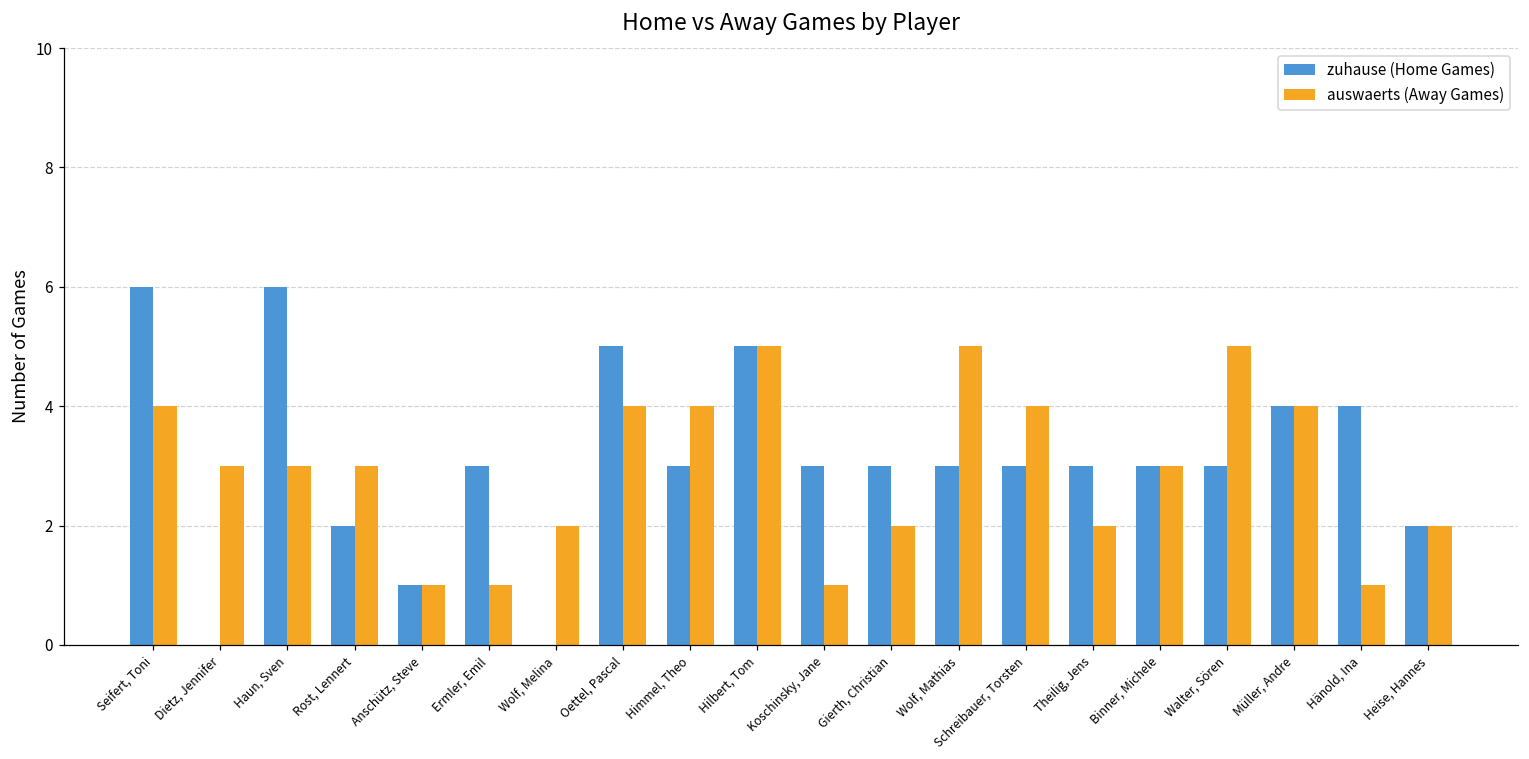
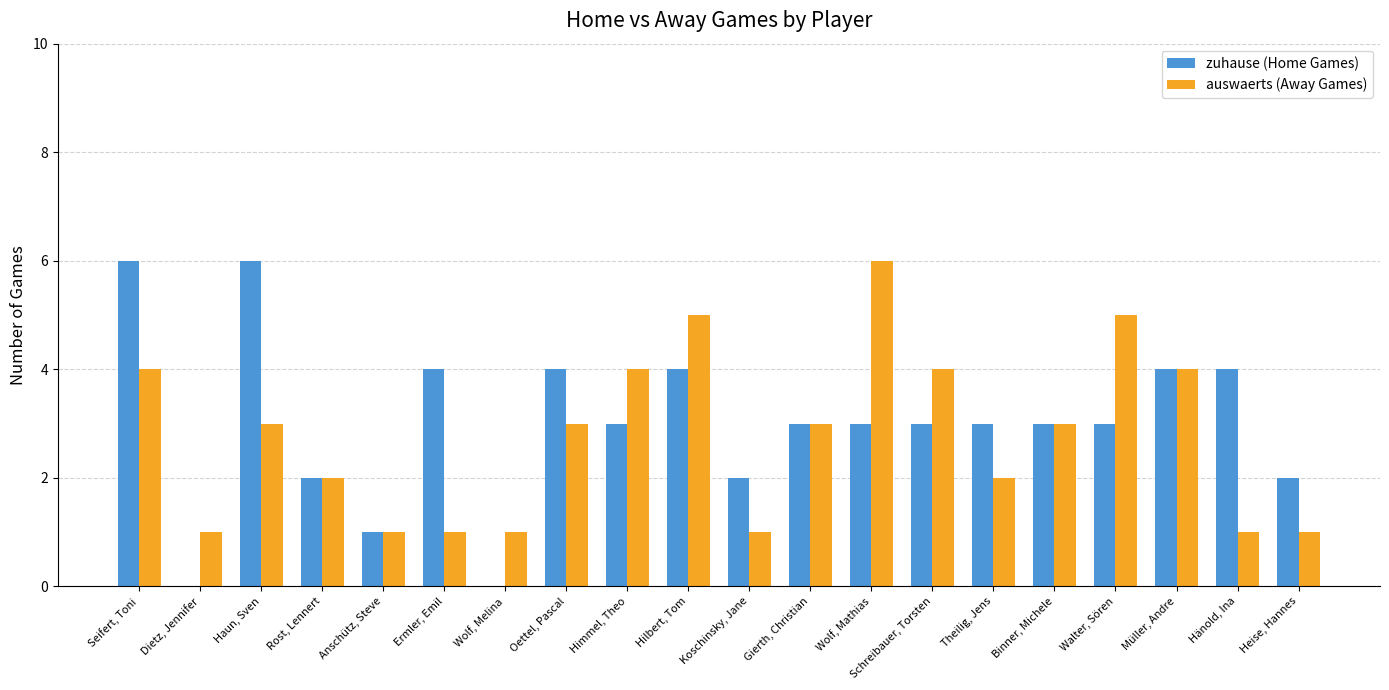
  {
    "zuhause (Home Games)": {
      "Seifert, Toni": 6,
      "Dietz, Jennifer": 0,
      "Haun, Sven": 6,
      "Rost, Lennert": 2,
      "Anschütz, Steve": 1,
-     "Ermler, Emil": 3,
+     "Ermler, Emil": 4,
      "Wolf, Melina": 0,
-     "Oettel, Pascal": 5,
+     "Oettel, Pascal": 4,
      "Himmel, Theo": 3,
-     "Hilbert, Tom": 5,
-     "Koschinsky, Jane": 3,
+     "Hilbert, Tom": 4,
+     "Koschinsky, Jane": 2,
      "Gierth, Christian": 3,
      "Wolf, Mathias": 3,
      "Schreibauer, Torsten": 3,
      "Theilig, Jens": 3,
      "Binner, Michele": 3,
      "Walter, Sören": 3,
      "Müller, Andre": 4,
      "Hänold, Ina": 4,
      "Heise, Hannes": 2
    },
    "auswaerts (Away Games)": {
      "Seifert, Toni": 4,
-     "Dietz, Jennifer": 3,
+     "Dietz, Jennifer": 1,
      "Haun, Sven": 3,
-     "Rost, Lennert": 3,
+     "Rost, Lennert": 2,
      "Anschütz, Steve": 1,
      "Ermler, Emil": 1,
-     "Wolf, Melina": 2,
-     "Oettel, Pascal": 4,
+     "Wolf, Melina": 1,
+     "Oettel, Pascal": 3,
      "Himmel, Theo": 4,
      "Hilbert, Tom": 5,
      "Koschinsky, Jane": 1,
-     "Gierth, Christian": 2,
-     "Wolf, Mathias": 5,
+     "Gierth, Christian": 3,
+     "Wolf, Mathias": 6,
      "Schreibauer, Torsten": 4,
      "Theilig, Jens": 2,
      "Binner, Michele": 3,
      "Walter, Sören": 5,
      "Müller, Andre": 4,
      "Hänold, Ina": 1,
-     "Heise, Hannes": 2
+     "Heise, Hannes": 1
    }
  }
